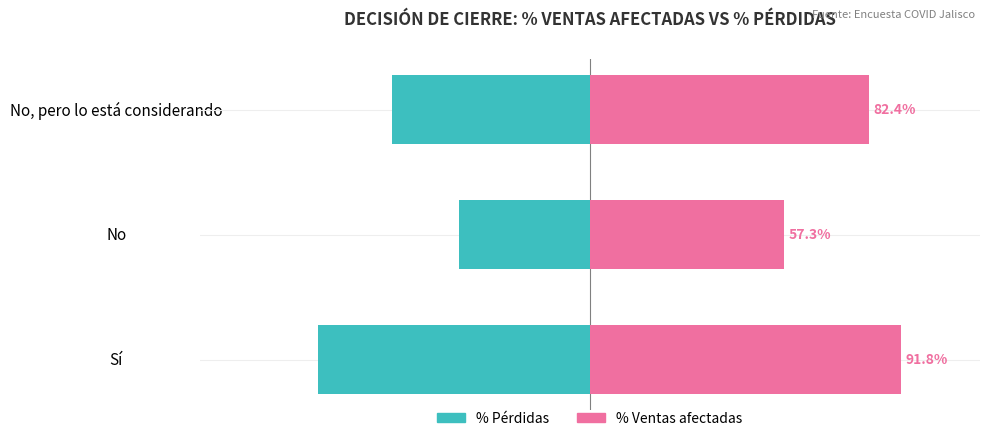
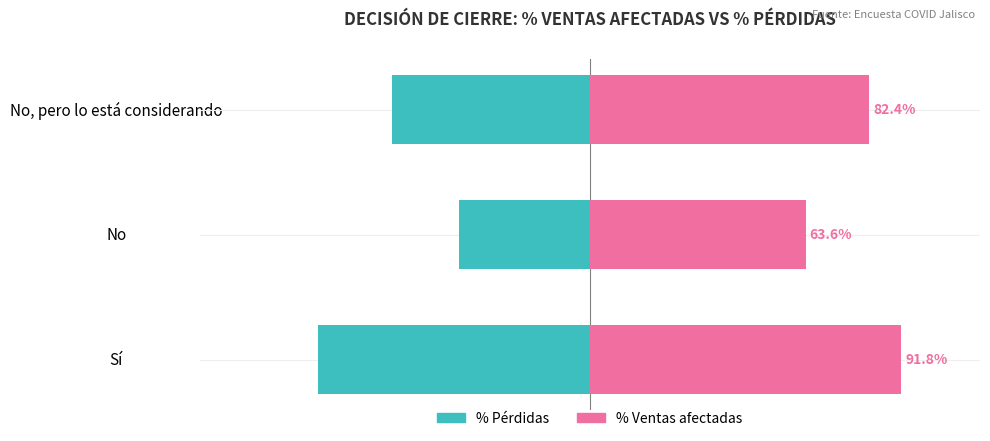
  {
    "% Ventas afectadas": {
      "No, pero lo está considerando": "82.4%",
-     "No": "57.3%",
+     "No": "63.6%",
      "Sí": "91.8%"
    }
  }
